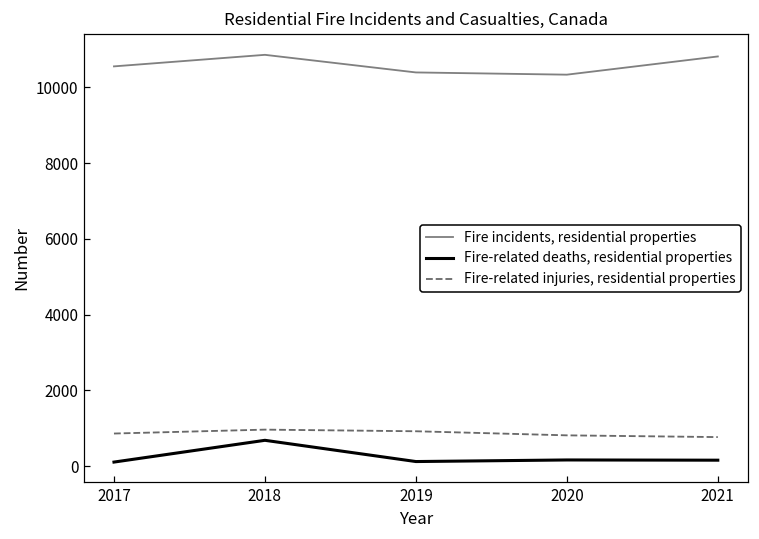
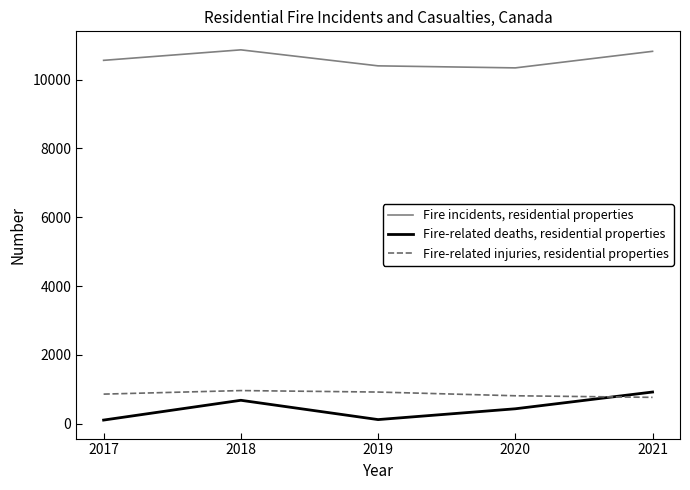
  {
    "Fire-related deaths, residential properties": {
      "2017": 100,
      "2018": 700,
      "2019": 100,
-     "2020": 200,
-     "2021": 200
+     "2020": 400,
+     "2021": 900
    }
  }
